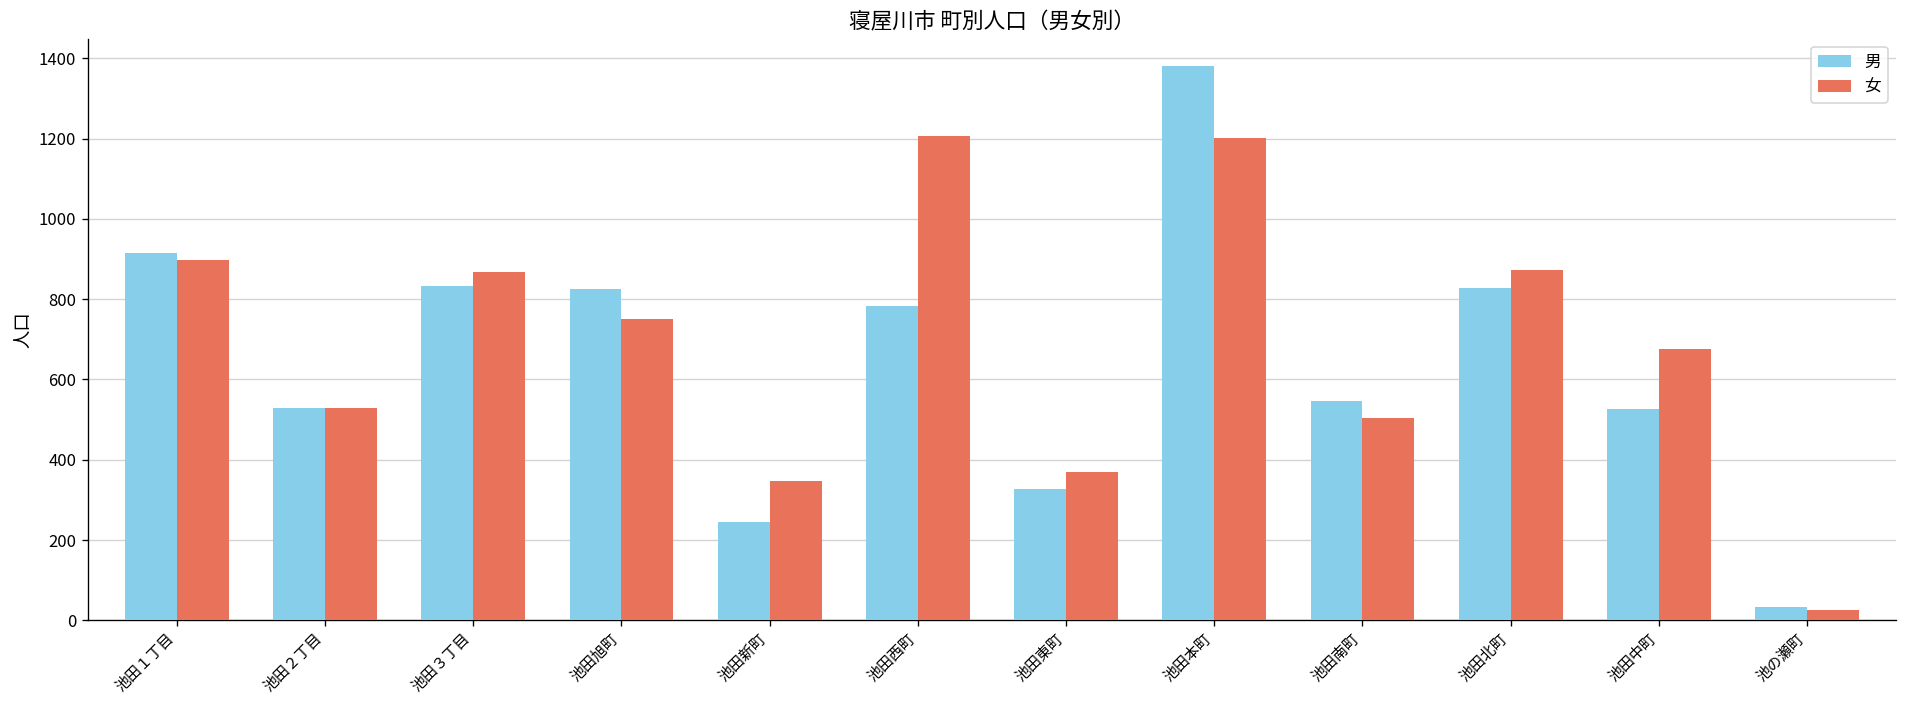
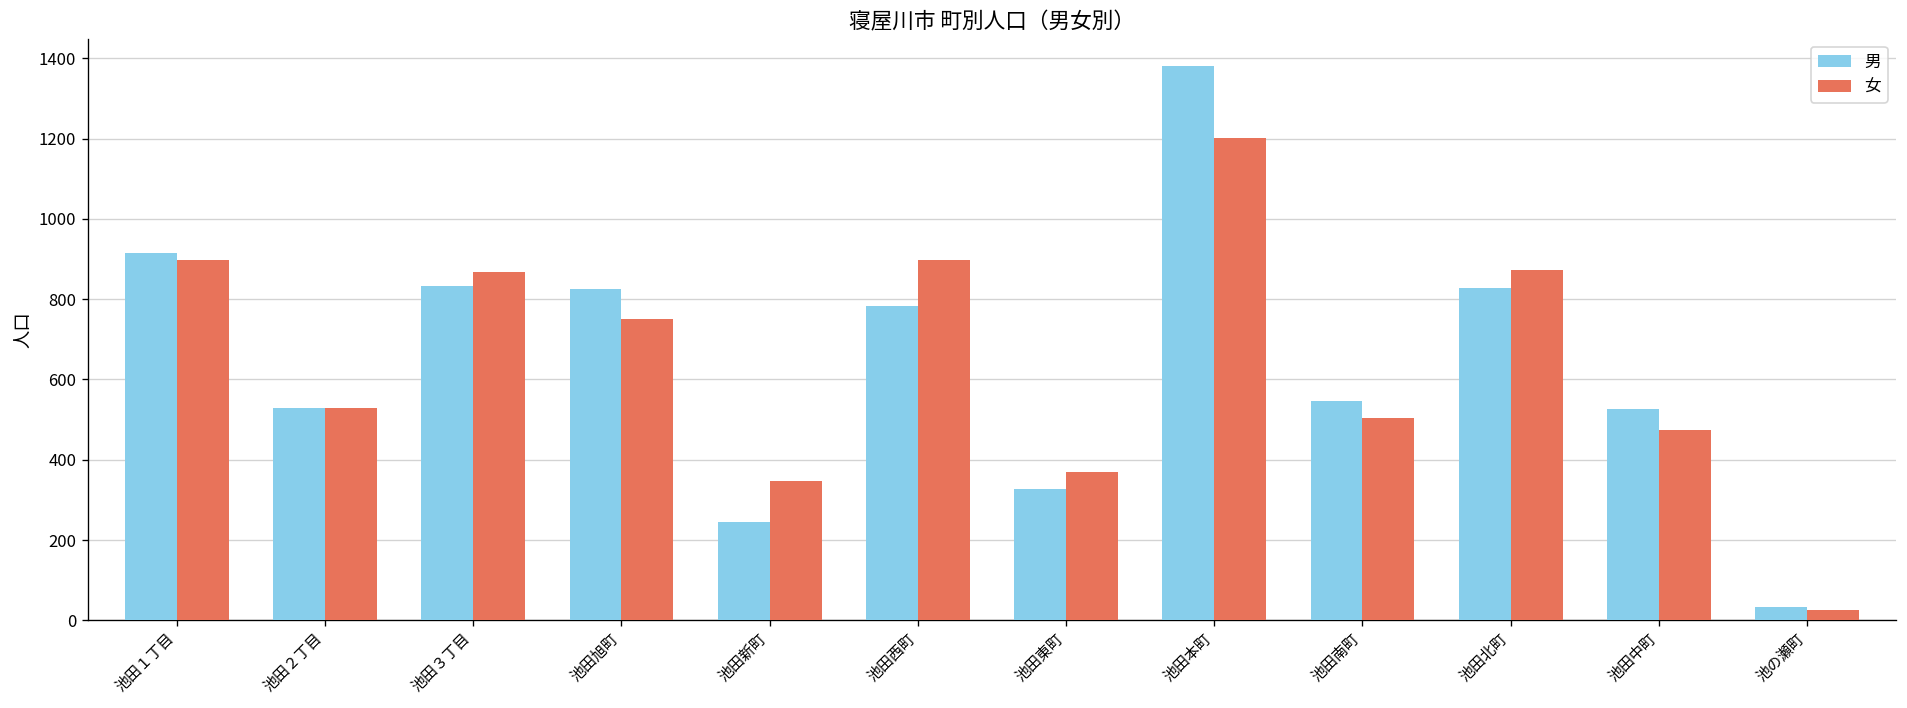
  {
    "男": {
      "池田１丁目": 920,
      "池田２丁目": 530,
      "池田３丁目": 830,
      "池田旭町": 830,
      "池田新町": 240,
      "池田西町": 780,
      "池田東町": 330,
      "池田本町": 1380,
      "池田南町": 550,
      "池田北町": 830,
      "池田中町": 530,
      "池の瀬町": 30
    },
    "女": {
      "池田１丁目": 900,
      "池田２丁目": 530,
      "池田３丁目": 870,
      "池田旭町": 750,
      "池田新町": 350,
-     "池田西町": 1210,
+     "池田西町": 900,
      "池田東町": 370,
      "池田本町": 1200,
      "池田南町": 500,
      "池田北町": 870,
-     "池田中町": 680,
+     "池田中町": 470,
      "池の瀬町": 30
    }
  }
